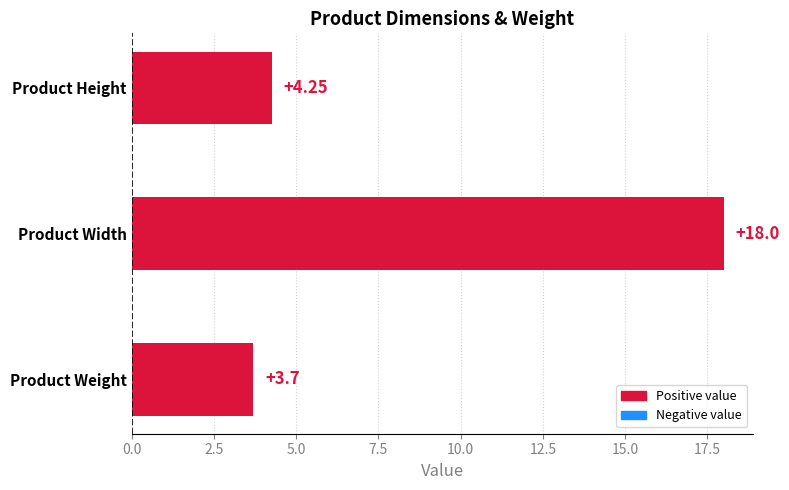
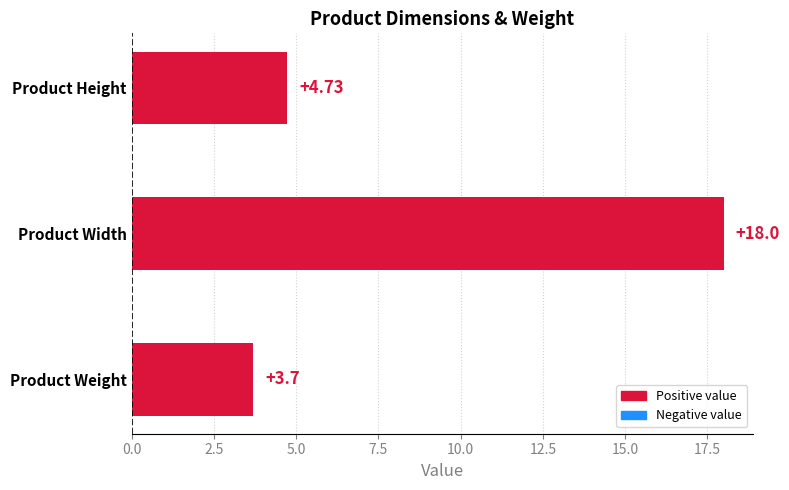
  {
-   "Product Height": "+4.25",
+   "Product Height": "+4.73",
    "Product Width": "+18.0",
    "Product Weight": "+3.7"
  }
